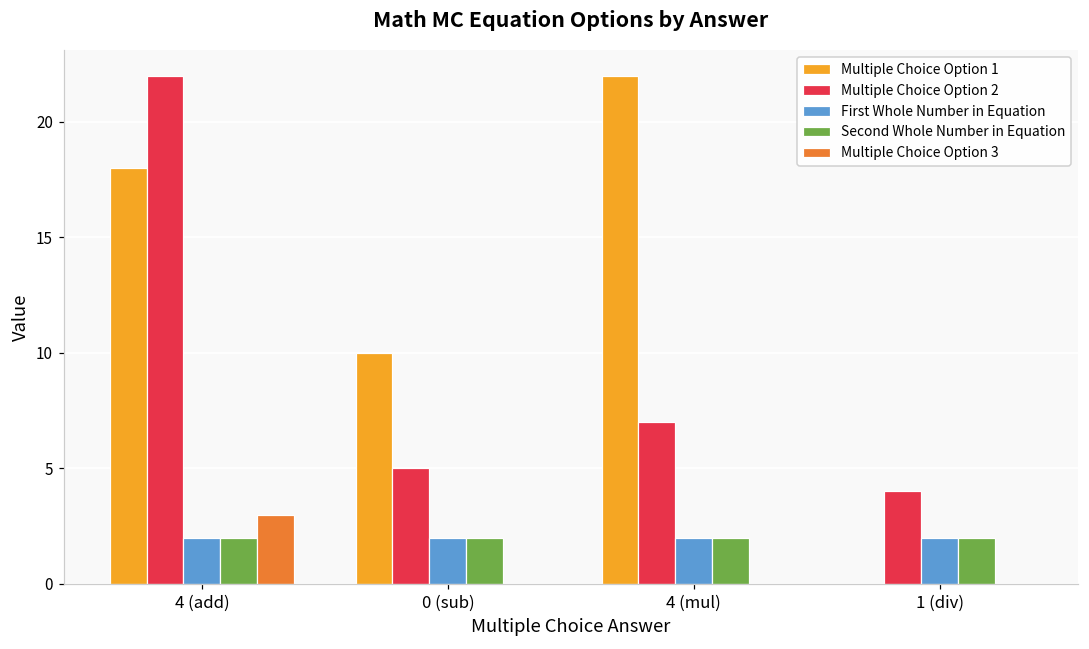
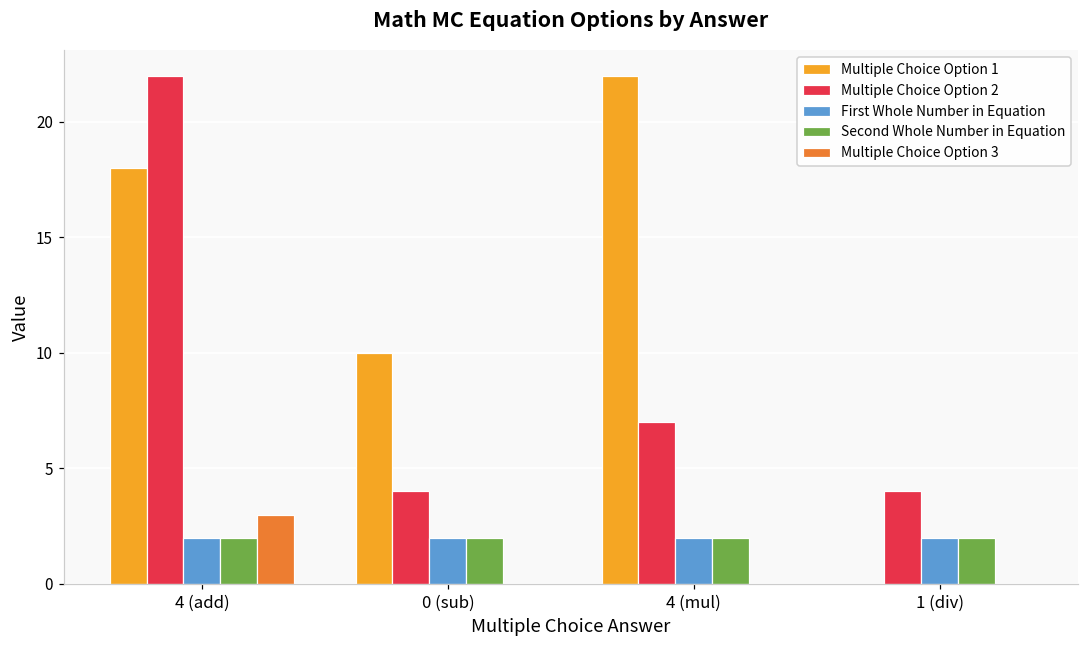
  {
    "Multiple Choice Option 2": {
      "4 (add)": 22,
-     "0 (sub)": 5,
+     "0 (sub)": 4,
      "4 (mul)": 7,
      "1 (div)": 4
    },
    "First Whole Number in Equation": {
      "4 (add)": 2,
      "0 (sub)": 2,
      "4 (mul)": 2,
      "1 (div)": 2
    },
    "Second Whole Number in Equation": {
      "4 (add)": 2,
      "0 (sub)": 2,
      "4 (mul)": 2,
      "1 (div)": 2
    }
  }
